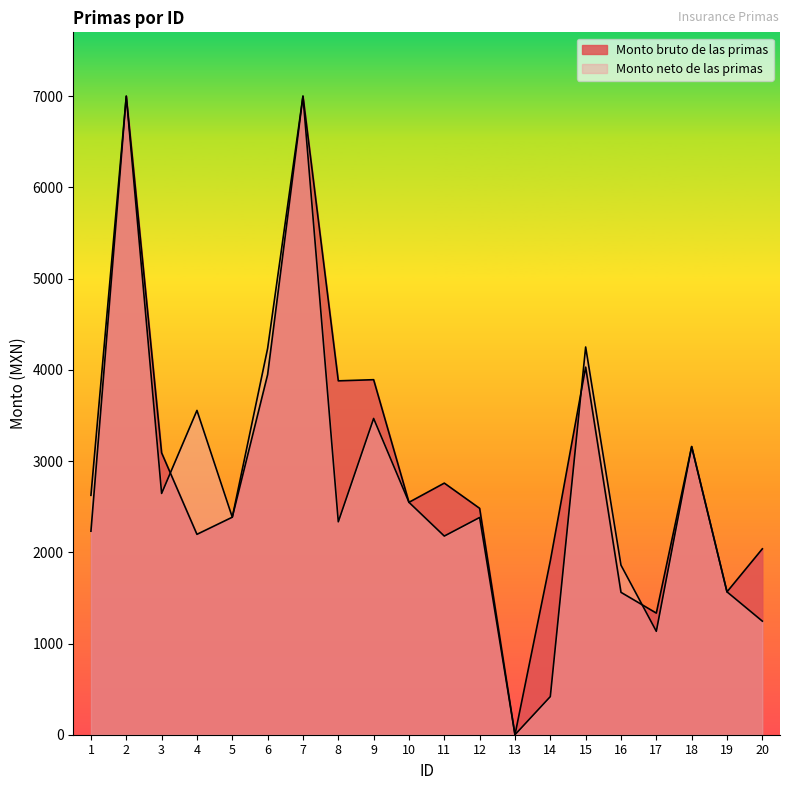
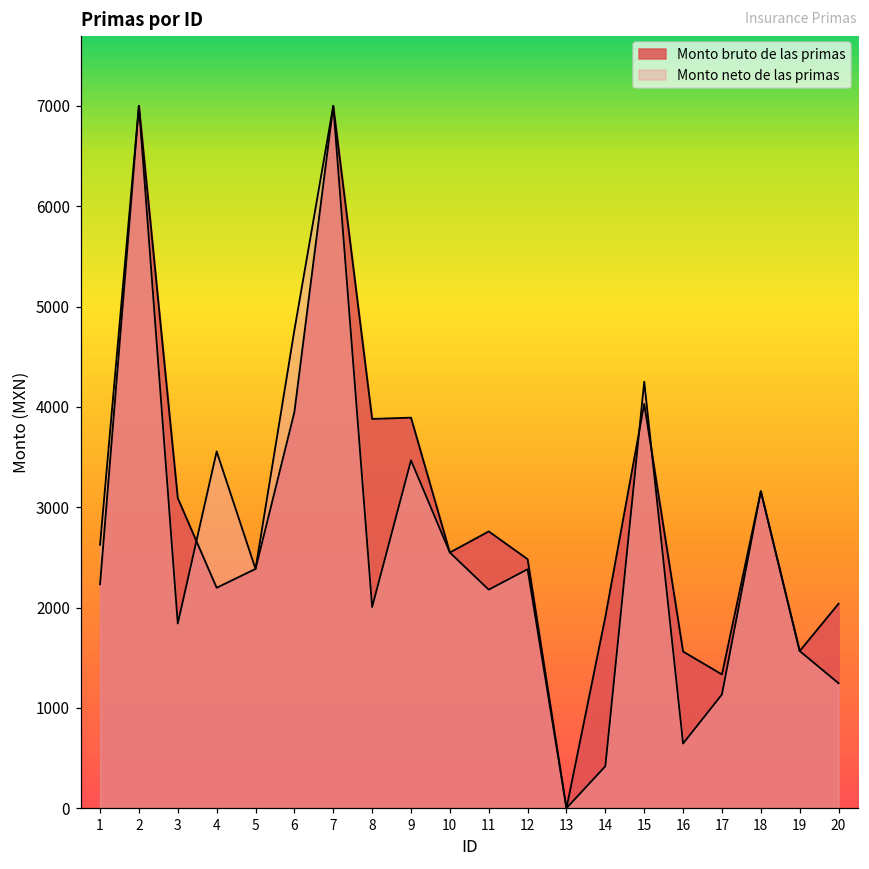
  {
    "Monto bruto de las primas": {
      "1": 2200,
      "3": 3100,
      "4": 2200,
      "6": 3900,
      "8": 3900,
      "9": 3900,
      "11": 2800,
      "12": 2500,
      "14": 1900,
      "15": 4000,
      "16": 1600,
      "17": 1300,
      "20": 2000
    },
    "Monto neto de las primas": {
      "1": 2600,
-     "3": 2600,
+     "3": 1800,
      "4": 3600,
-     "6": 4200,
-     "8": 2300,
+     "6": 4800,
+     "8": 2000,
      "9": 3500,
      "11": 2200,
      "12": 2400,
      "14": 400,
      "15": 4300,
-     "16": 1900,
+     "16": 600,
      "17": 1100,
      "20": 1200
    }
  }
